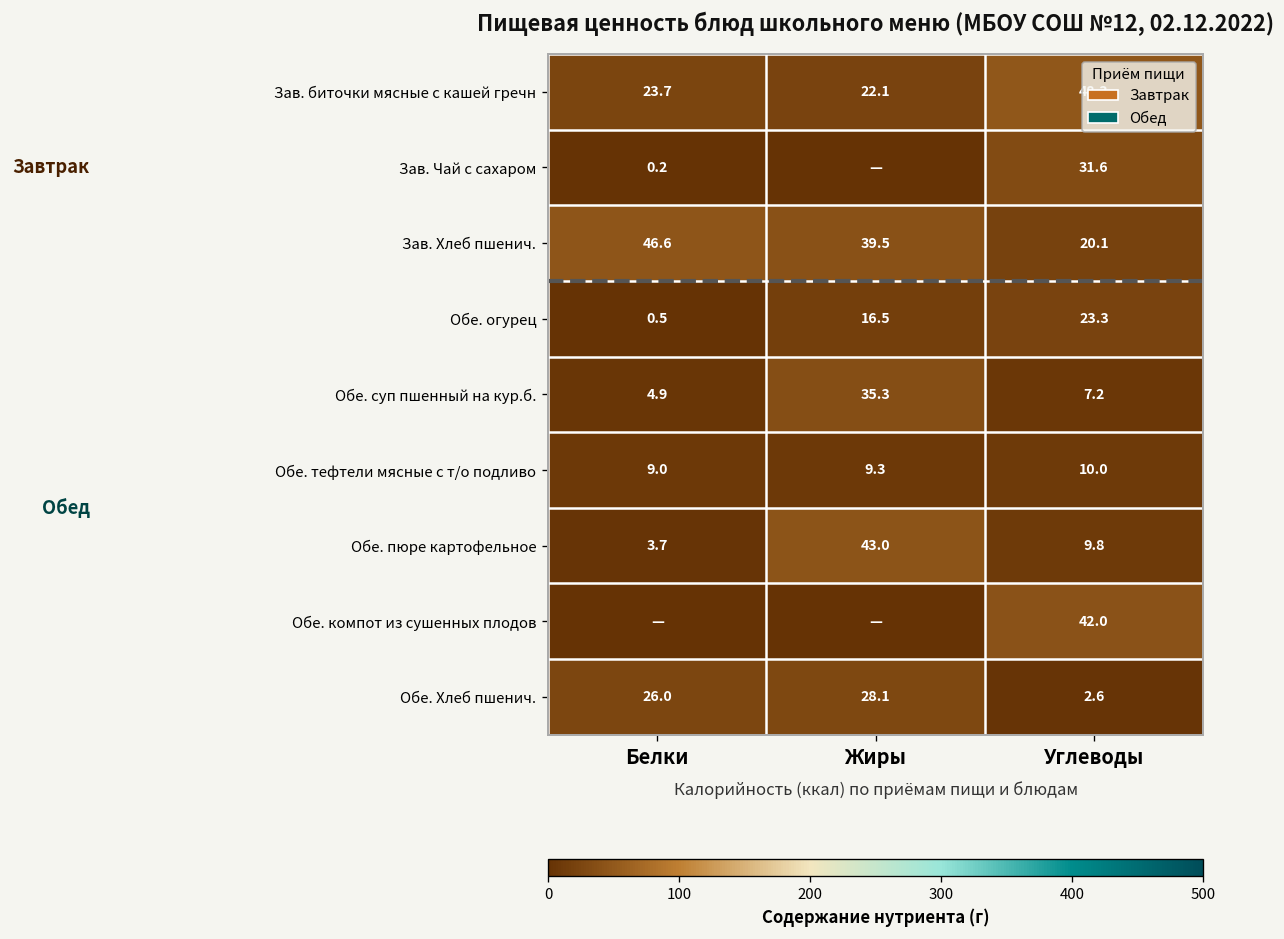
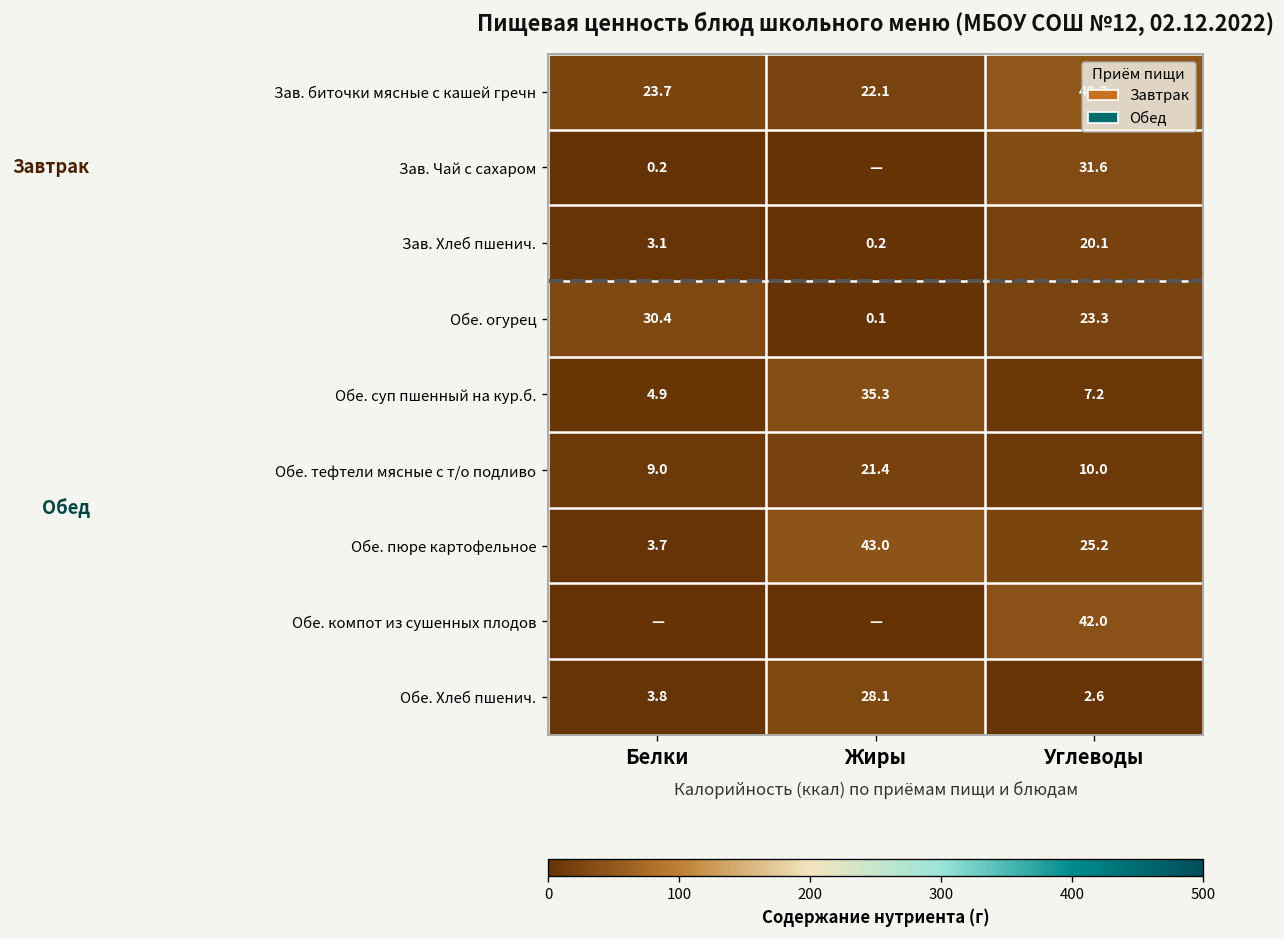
  {
    "Зав. биточки мясные с кашей гречн": {
      "Белки": 23.7,
      "Жиры": 22.1
    },
    "Зав. Чай с сахаром": {
      "Белки": 0.2,
      "Углеводы": 31.6
    },
    "Зав. Хлеб пшенич.": {
-     "Белки": 46.6,
-     "Жиры": 39.5,
+     "Белки": 3.1,
+     "Жиры": 0.2,
      "Углеводы": 20.1
    },
    "Обе. огурец": {
-     "Белки": 0.5,
-     "Жиры": 16.5,
+     "Белки": 30.4,
+     "Жиры": 0.1,
      "Углеводы": 23.3
    },
    "Обе. суп пшенный на кур.б.": {
      "Белки": 4.9,
      "Жиры": 35.3,
      "Углеводы": 7.2
    },
    "Обе. тефтели мясные с т/о подливо": {
      "Белки": 9.0,
-     "Жиры": 9.3,
+     "Жиры": 21.4,
      "Углеводы": 10.0
    },
    "Обе. пюре картофельное": {
      "Белки": 3.7,
      "Жиры": 43.0,
-     "Углеводы": 9.8
+     "Углеводы": 25.2
    },
    "Обе. компот из сушенных плодов": {
      "Углеводы": 42.0
    },
    "Обе. Хлеб пшенич.": {
-     "Белки": 26.0,
+     "Белки": 3.8,
      "Жиры": 28.1,
      "Углеводы": 2.6
    }
  }
